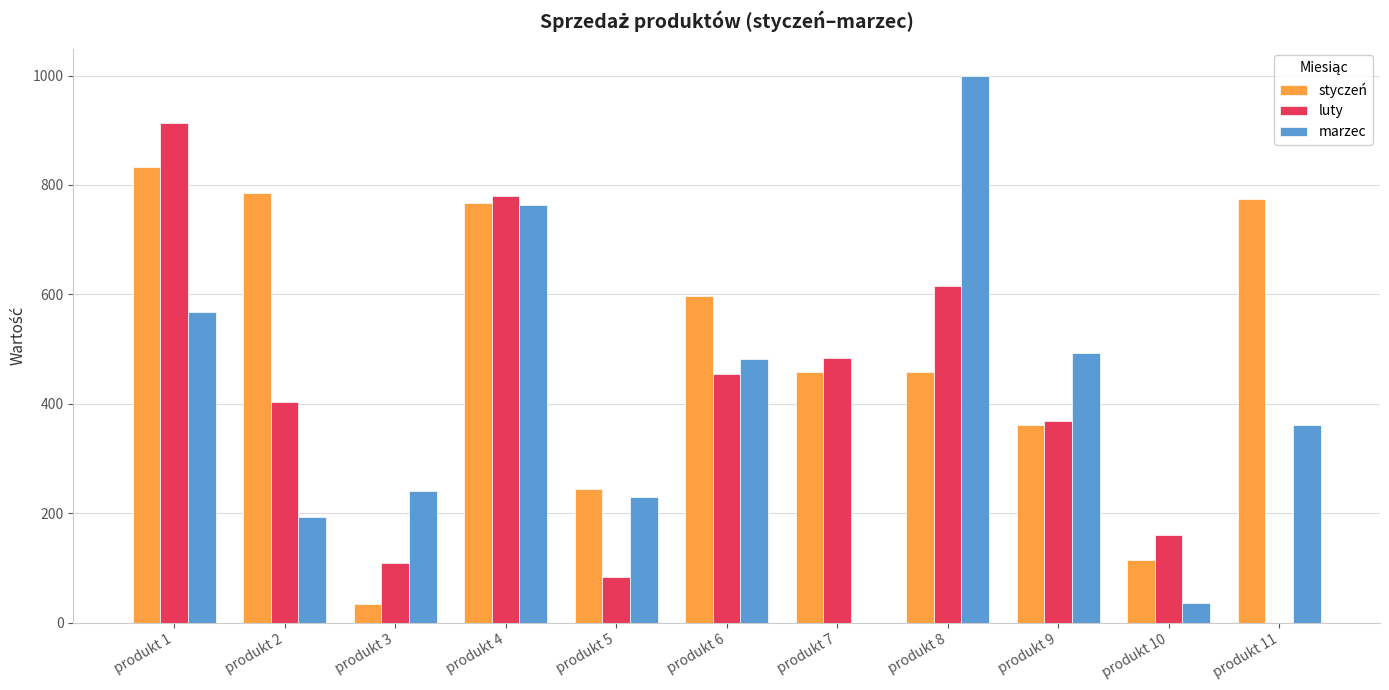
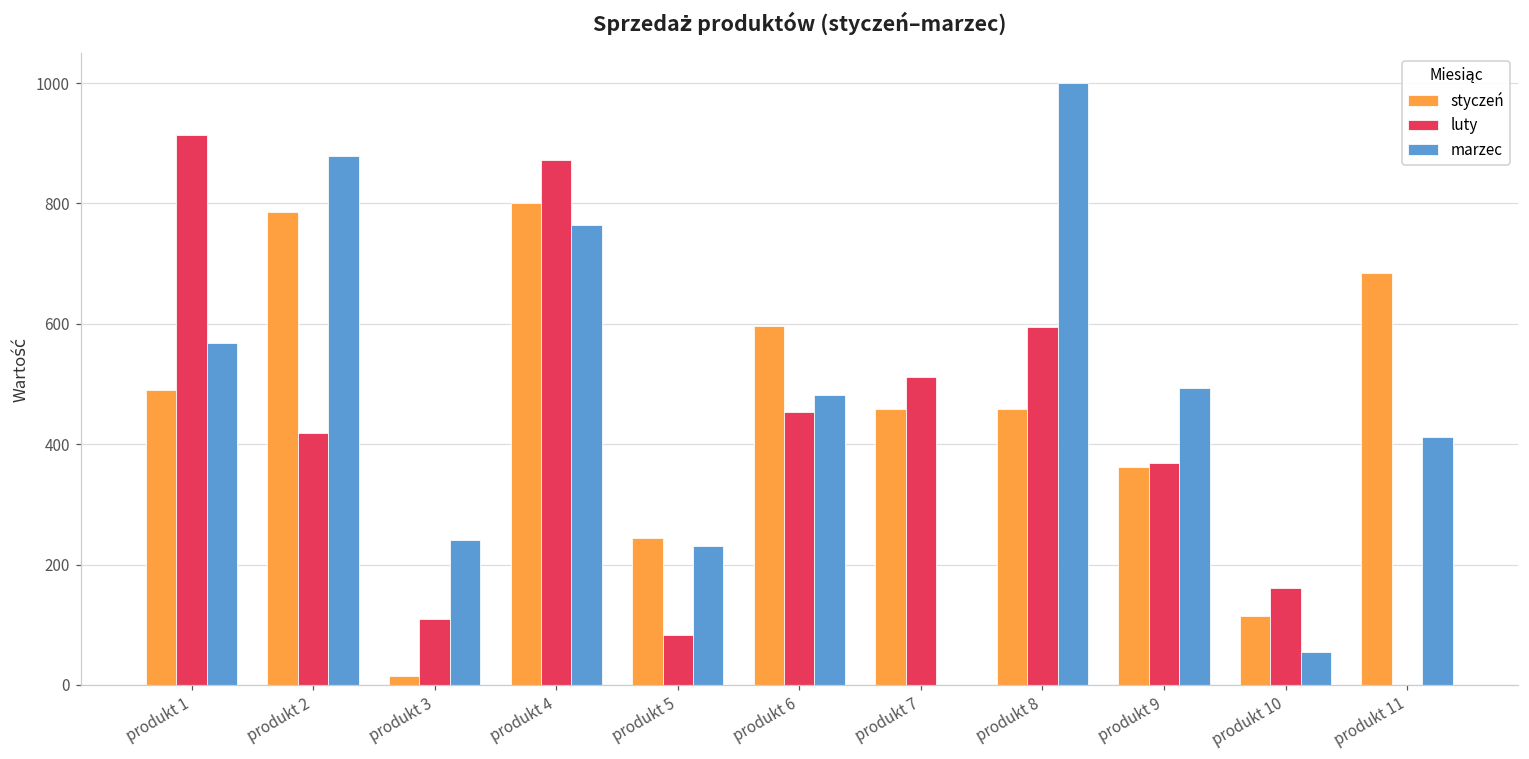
  {
    "styczeń": {
-     "produkt 1": 830,
+     "produkt 1": 490,
      "produkt 2": 790,
-     "produkt 3": 30,
-     "produkt 4": 770,
+     "produkt 3": 10,
+     "produkt 4": 800,
      "produkt 5": 240,
      "produkt 6": 600,
      "produkt 7": 460,
      "produkt 8": 460,
      "produkt 9": 360,
      "produkt 10": 120,
-     "produkt 11": 770
+     "produkt 11": 690
    },
    "luty": {
      "produkt 1": 910,
-     "produkt 2": 400,
+     "produkt 2": 420,
      "produkt 3": 110,
-     "produkt 4": 780,
+     "produkt 4": 870,
      "produkt 5": 80,
      "produkt 6": 450,
-     "produkt 7": 480,
-     "produkt 8": 610,
+     "produkt 7": 510,
+     "produkt 8": 590,
      "produkt 9": 370,
      "produkt 10": 160,
      "produkt 11": 0
    },
    "marzec": {
      "produkt 1": 570,
-     "produkt 2": 190,
+     "produkt 2": 880,
      "produkt 3": 240,
      "produkt 4": 760,
      "produkt 5": 230,
      "produkt 6": 480,
      "produkt 7": 0,
      "produkt 8": 1000,
      "produkt 9": 490,
-     "produkt 10": 40,
-     "produkt 11": 360
+     "produkt 10": 50,
+     "produkt 11": 410
    }
  }
